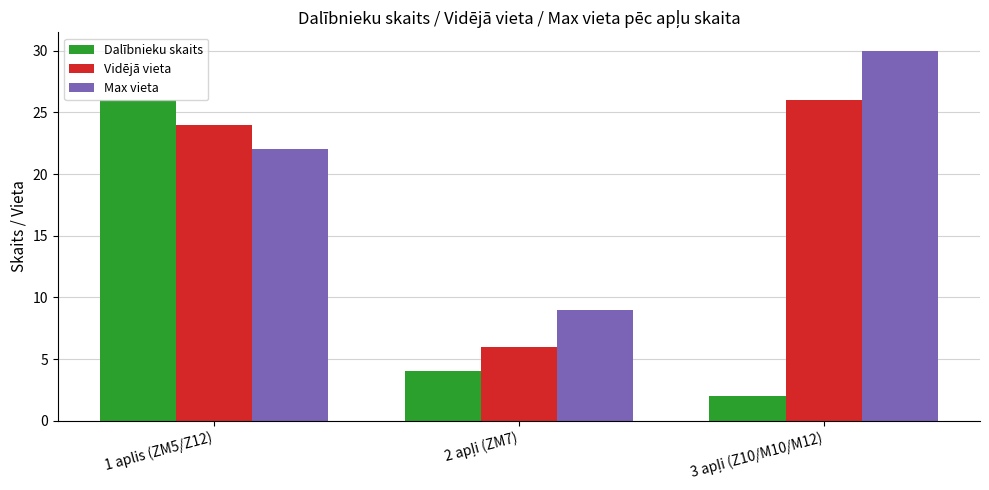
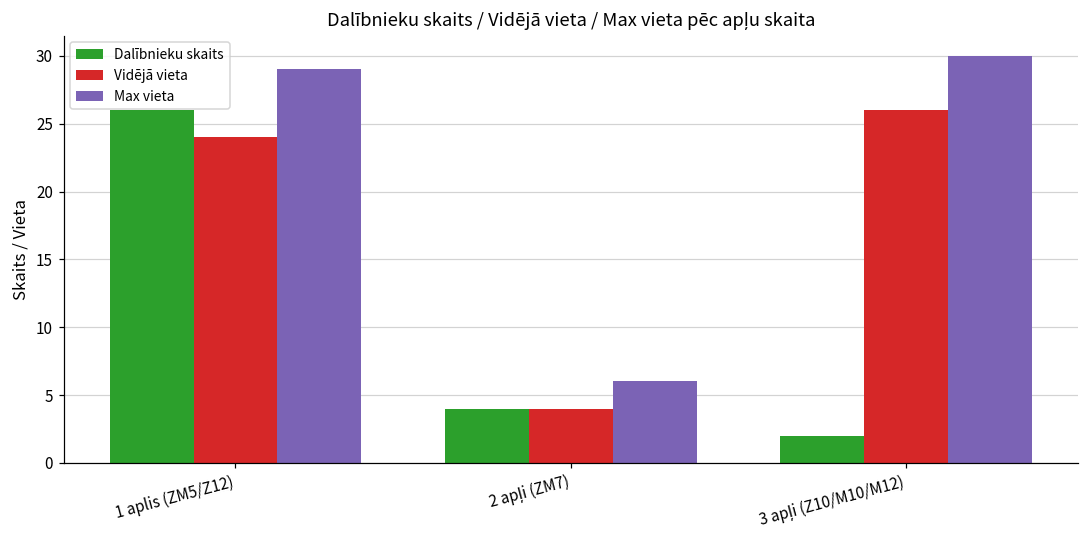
  {
    "Dalībnieku skaits": {
      "1 aplis (ZM5/Z12)": 26,
      "2 apļi (ZM7)": 4,
      "3 apļi (Z10/M10/M12)": 2
    },
    "Vidējā vieta": {
      "1 aplis (ZM5/Z12)": 24,
-     "2 apļi (ZM7)": 6,
+     "2 apļi (ZM7)": 4,
      "3 apļi (Z10/M10/M12)": 26
    },
    "Max vieta": {
-     "1 aplis (ZM5/Z12)": 22,
-     "2 apļi (ZM7)": 9,
+     "1 aplis (ZM5/Z12)": 29,
+     "2 apļi (ZM7)": 6,
      "3 apļi (Z10/M10/M12)": 30
    }
  }
